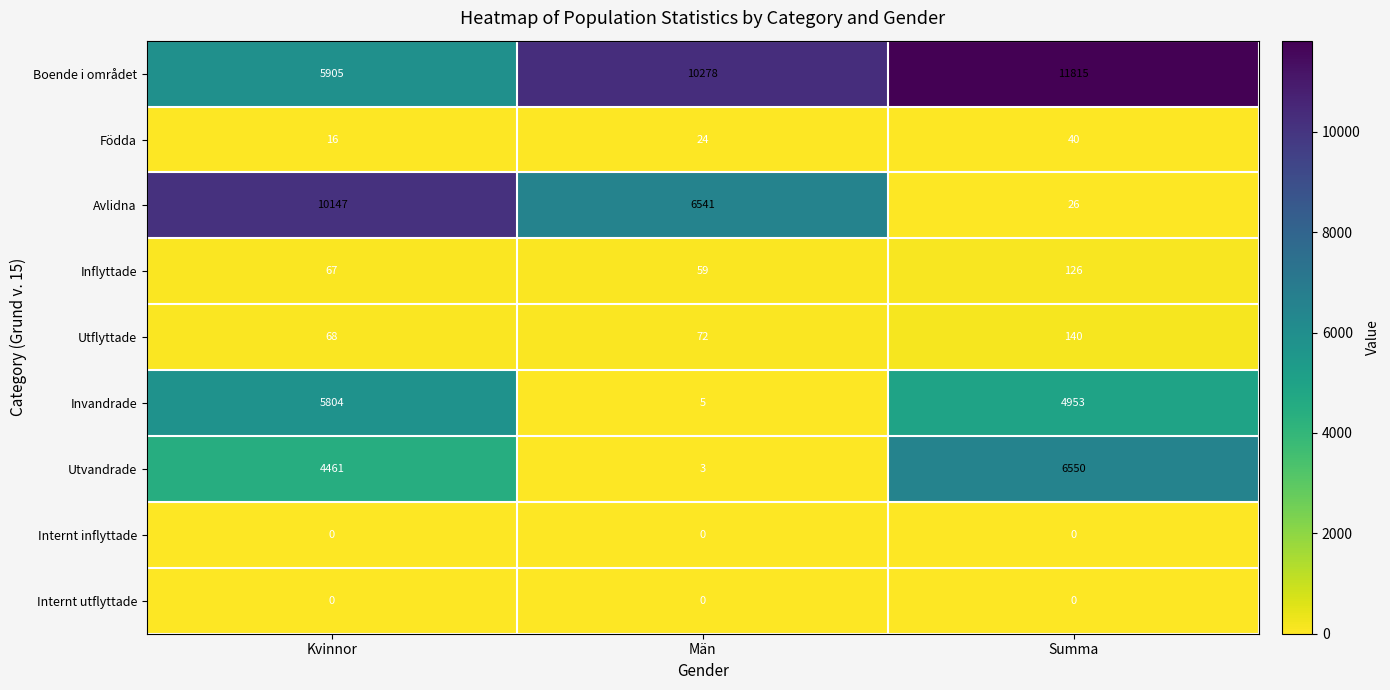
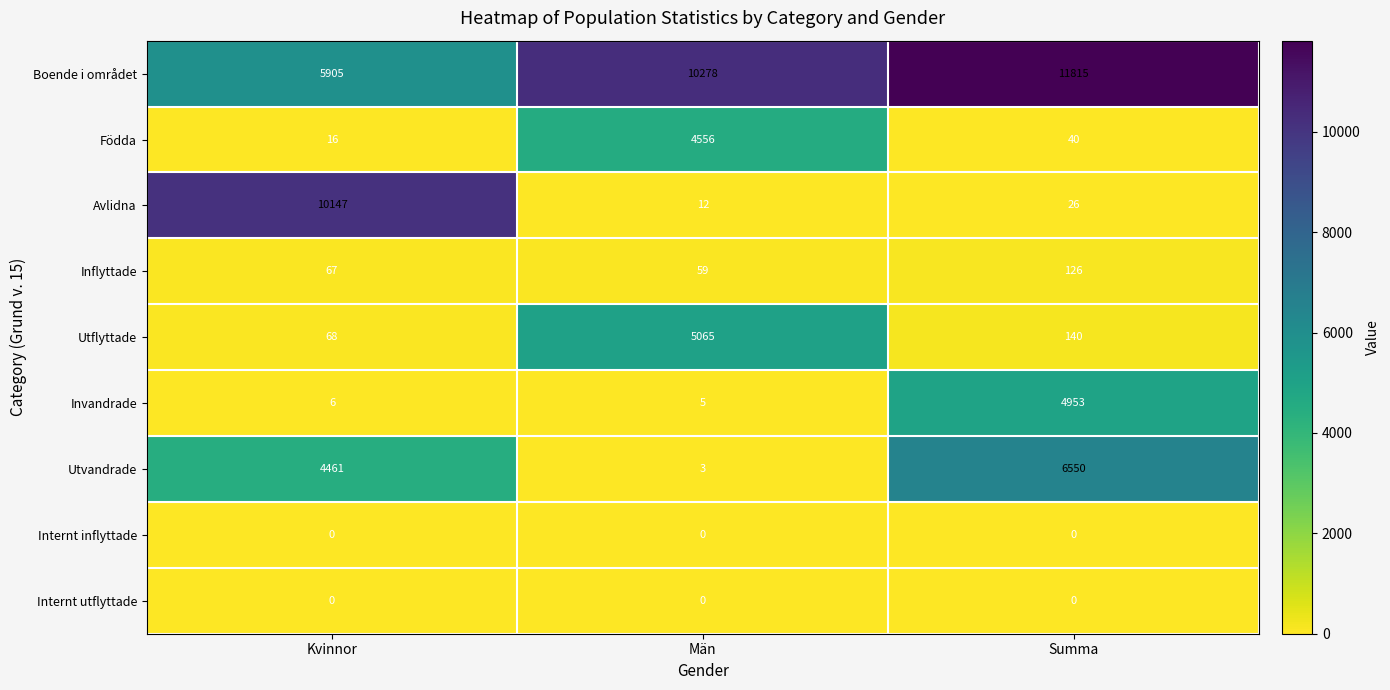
  {
    "Boende i området": {
      "Kvinnor": 5905,
      "Män": 10278,
      "Summa": 11815
    },
    "Födda": {
      "Kvinnor": 16,
-     "Män": 24,
+     "Män": 4556,
      "Summa": 40
    },
    "Avlidna": {
      "Kvinnor": 10147,
-     "Män": 6541,
+     "Män": 12,
      "Summa": 26
    },
    "Inflyttade": {
      "Kvinnor": 67,
      "Män": 59,
      "Summa": 126
    },
    "Utflyttade": {
      "Kvinnor": 68,
-     "Män": 72,
+     "Män": 5065,
      "Summa": 140
    },
    "Invandrade": {
-     "Kvinnor": 5804,
+     "Kvinnor": 6,
      "Män": 5,
      "Summa": 4953
    },
    "Utvandrade": {
      "Kvinnor": 4461,
      "Män": 3,
      "Summa": 6550
    },
    "Internt inflyttade": {
      "Kvinnor": 0,
      "Män": 0,
      "Summa": 0
    },
    "Internt utflyttade": {
      "Kvinnor": 0,
      "Män": 0,
      "Summa": 0
    }
  }
